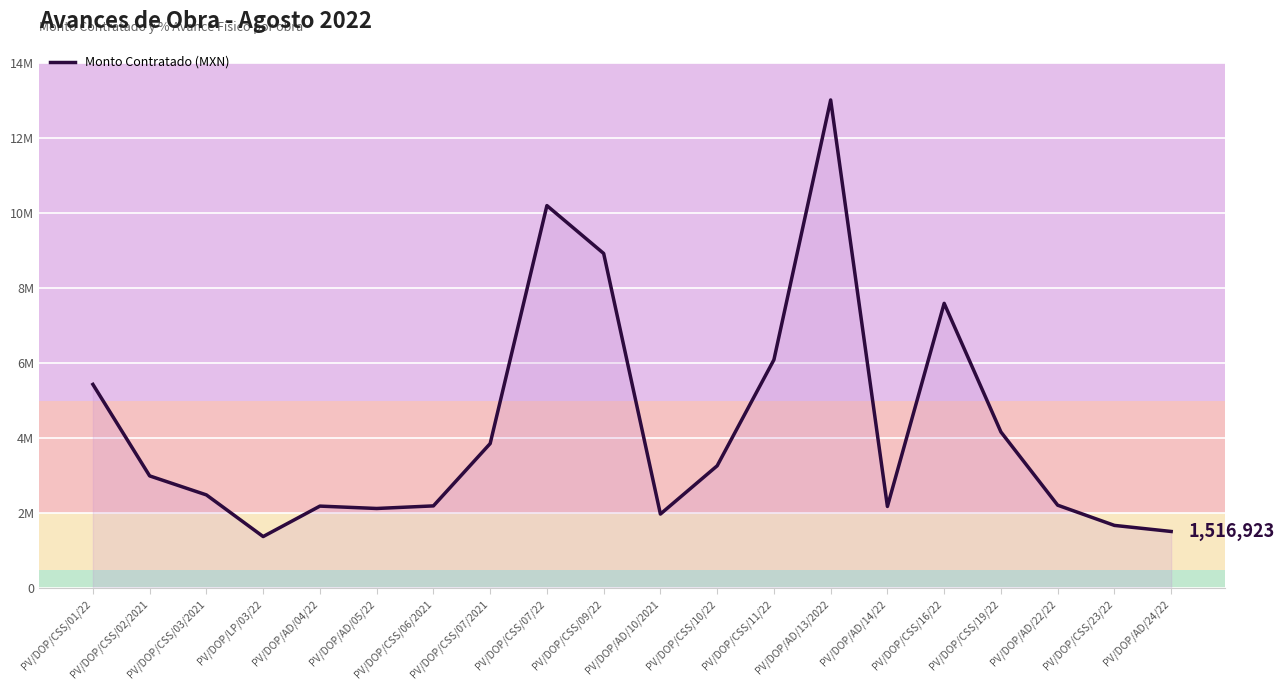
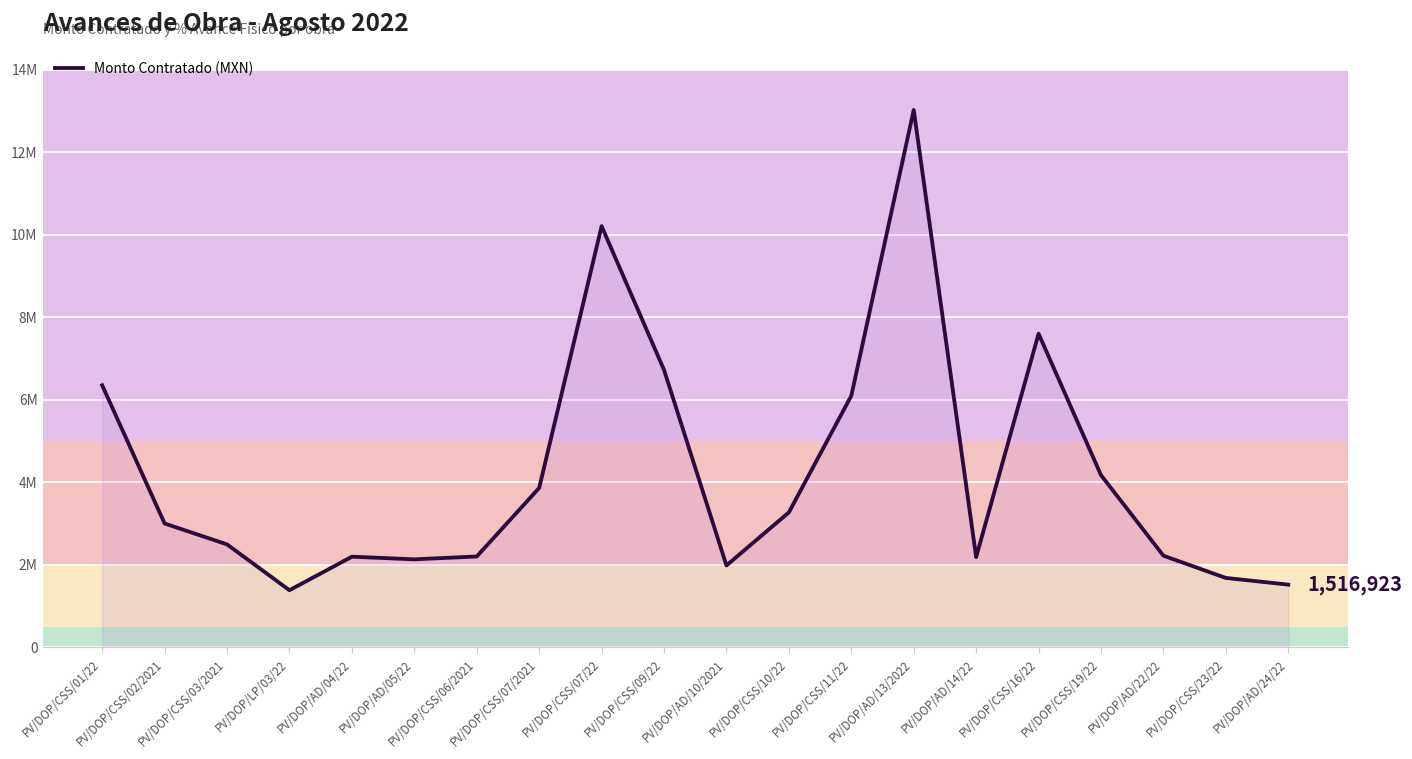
  {
-   "PV/DOP/CSS/01/22": 5400000,
+   "PV/DOP/CSS/01/22": 6300000,
    "PV/DOP/CSS/02/2021": 3000000,
    "PV/DOP/CSS/03/2021": 2500000,
    "PV/DOP/LP/03/22": 1400000,
    "PV/DOP/AD/04/22": 2200000,
    "PV/DOP/AD/05/22": 2100000,
    "PV/DOP/CSS/06/2021": 2200000,
    "PV/DOP/CSS/07/2021": 3900000,
    "PV/DOP/CSS/07/22": 10200000,
-   "PV/DOP/CSS/09/22": 8900000,
+   "PV/DOP/CSS/09/22": 6700000,
    "PV/DOP/AD/10/2021": 2000000,
    "PV/DOP/CSS/10/22": 3300000,
    "PV/DOP/CSS/11/22": 6100000,
    "PV/DOP/AD/13/2022": 13000000,
    "PV/DOP/AD/14/22": 2200000,
    "PV/DOP/CSS/16/22": 7600000,
    "PV/DOP/CSS/19/22": 4200000,
    "PV/DOP/AD/22/22": 2200000,
    "PV/DOP/CSS/23/22": 1700000
  }
